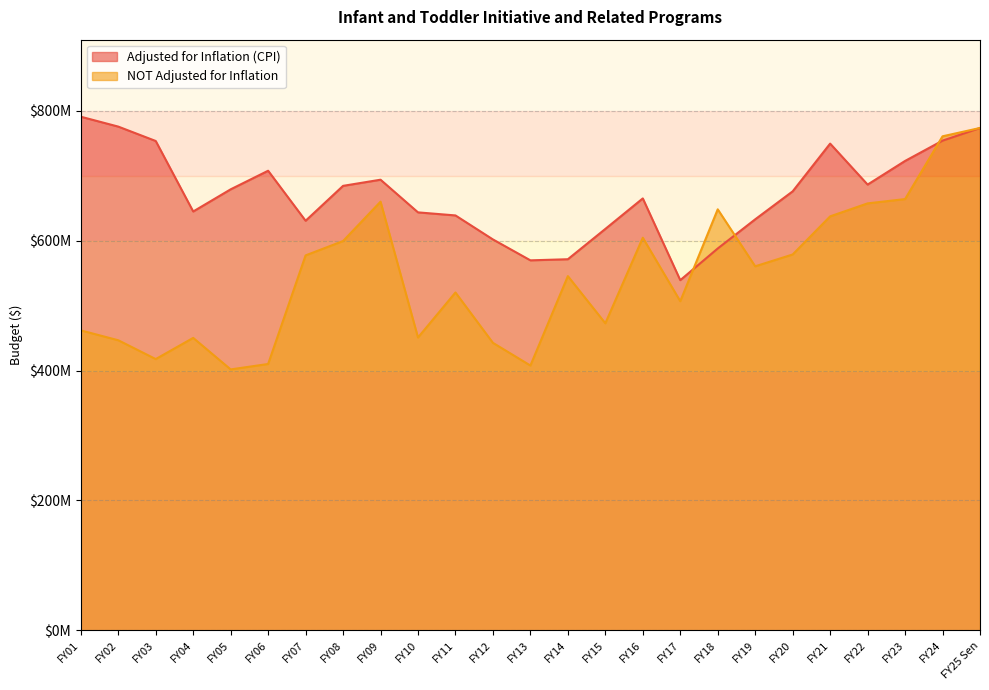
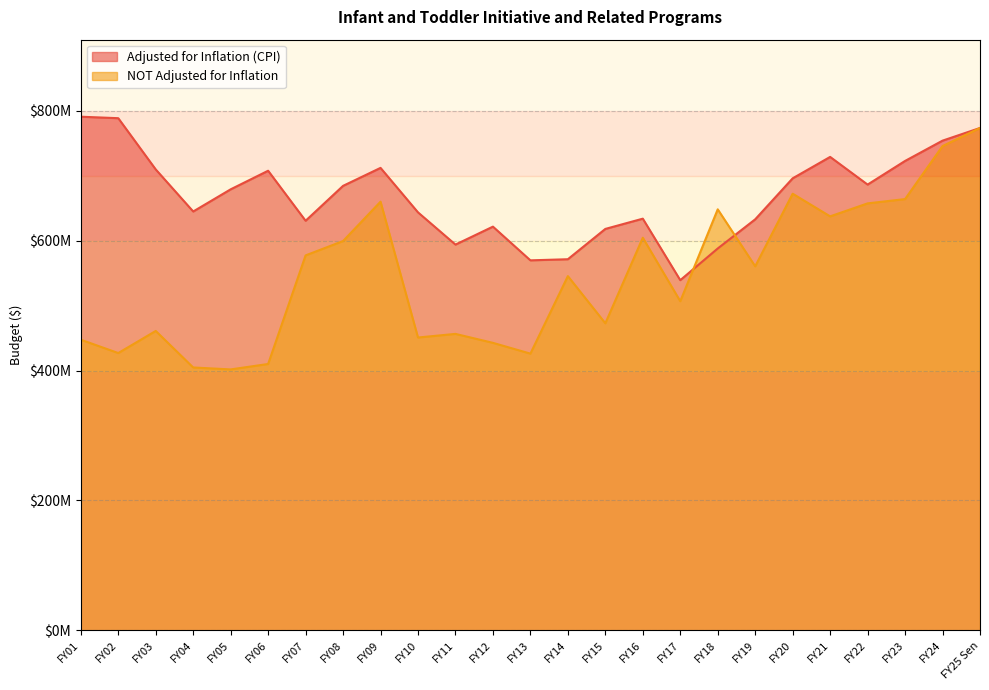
  {
    "Adjusted for Inflation (CPI)": {
      "FY01": "$790000000",
-     "FY02": "$780000000",
-     "FY03": "$750000000",
+     "FY02": "$790000000",
+     "FY03": "$710000000",
      "FY04": "$650000000",
      "FY05": "$680000000",
      "FY06": "$710000000",
      "FY07": "$630000000",
      "FY08": "$680000000",
-     "FY09": "$690000000",
+     "FY09": "$710000000",
      "FY10": "$640000000",
-     "FY11": "$640000000",
-     "FY12": "$600000000",
+     "FY11": "$590000000",
+     "FY12": "$620000000",
      "FY13": "$570000000",
      "FY14": "$570000000",
      "FY15": "$620000000",
-     "FY16": "$670000000",
+     "FY16": "$630000000",
      "FY17": "$540000000",
      "FY18": "$590000000",
      "FY19": "$630000000",
-     "FY20": "$680000000",
-     "FY21": "$750000000",
+     "FY20": "$700000000",
+     "FY21": "$730000000",
      "FY22": "$690000000",
      "FY23": "$720000000",
      "FY24": "$750000000"
    },
    "NOT Adjusted for Inflation": {
-     "FY01": "$460000000",
-     "FY02": "$450000000",
-     "FY03": "$420000000",
-     "FY04": "$450000000",
+     "FY01": "$450000000",
+     "FY02": "$430000000",
+     "FY03": "$460000000",
+     "FY04": "$400000000",
      "FY05": "$400000000",
      "FY06": "$410000000",
      "FY07": "$580000000",
      "FY08": "$600000000",
      "FY09": "$660000000",
      "FY10": "$450000000",
-     "FY11": "$520000000",
+     "FY11": "$460000000",
      "FY12": "$440000000",
-     "FY13": "$410000000",
+     "FY13": "$430000000",
      "FY14": "$550000000",
      "FY15": "$470000000",
      "FY16": "$600000000",
      "FY17": "$510000000",
      "FY18": "$650000000",
      "FY19": "$560000000",
-     "FY20": "$580000000",
+     "FY20": "$670000000",
      "FY21": "$640000000",
      "FY22": "$660000000",
      "FY23": "$660000000",
-     "FY24": "$760000000"
+     "FY24": "$750000000"
    }
  }
